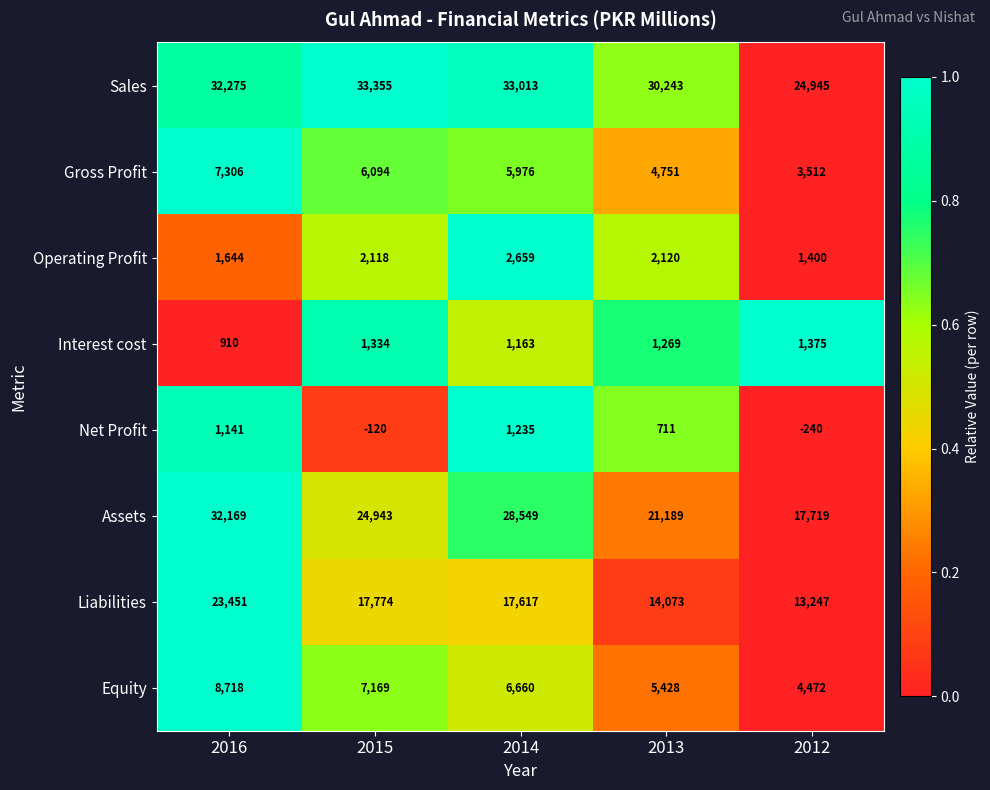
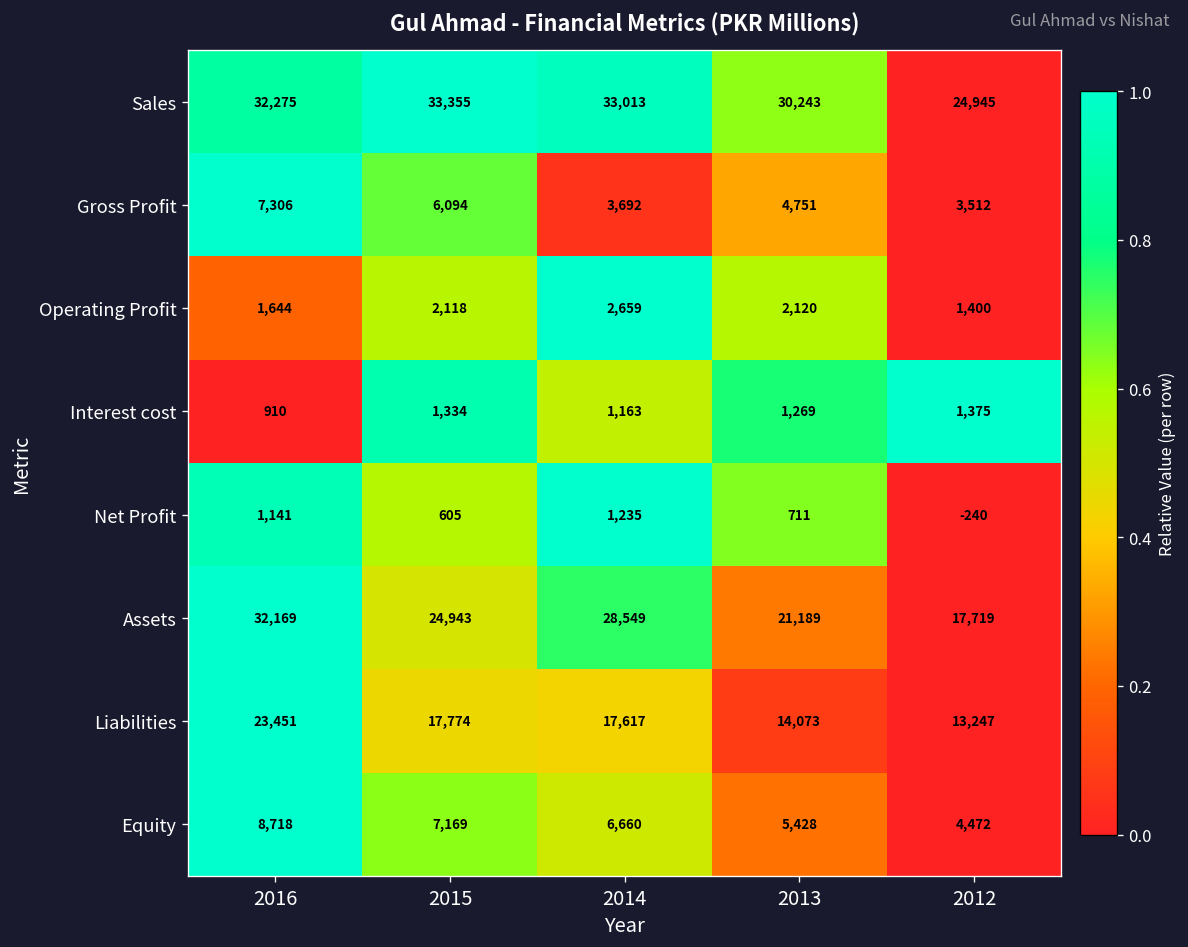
  {
    "Sales": {
      "2016": "32,275",
      "2015": "33,355",
      "2014": "33,013",
      "2013": "30,243",
      "2012": "24,945"
    },
    "Gross Profit": {
      "2016": "7,306",
      "2015": "6,094",
-     "2014": "5,976",
+     "2014": "3,692",
      "2013": "4,751",
      "2012": "3,512"
    },
    "Operating Profit": {
      "2016": "1,644",
      "2015": "2,118",
      "2014": "2,659",
      "2013": "2,120",
      "2012": "1,400"
    },
    "Interest cost": {
      "2016": "910",
      "2015": "1,334",
      "2014": "1,163",
      "2013": "1,269",
      "2012": "1,375"
    },
    "Net Profit": {
      "2016": "1,141",
-     "2015": "-120",
+     "2015": "605",
      "2014": "1,235",
      "2013": "711",
      "2012": "-240"
    },
    "Assets": {
      "2016": "32,169",
      "2015": "24,943",
      "2014": "28,549",
      "2013": "21,189",
      "2012": "17,719"
    },
    "Liabilities": {
      "2016": "23,451",
      "2015": "17,774",
      "2014": "17,617",
      "2013": "14,073",
      "2012": "13,247"
    },
    "Equity": {
      "2016": "8,718",
      "2015": "7,169",
      "2014": "6,660",
      "2013": "5,428",
      "2012": "4,472"
    }
  }
